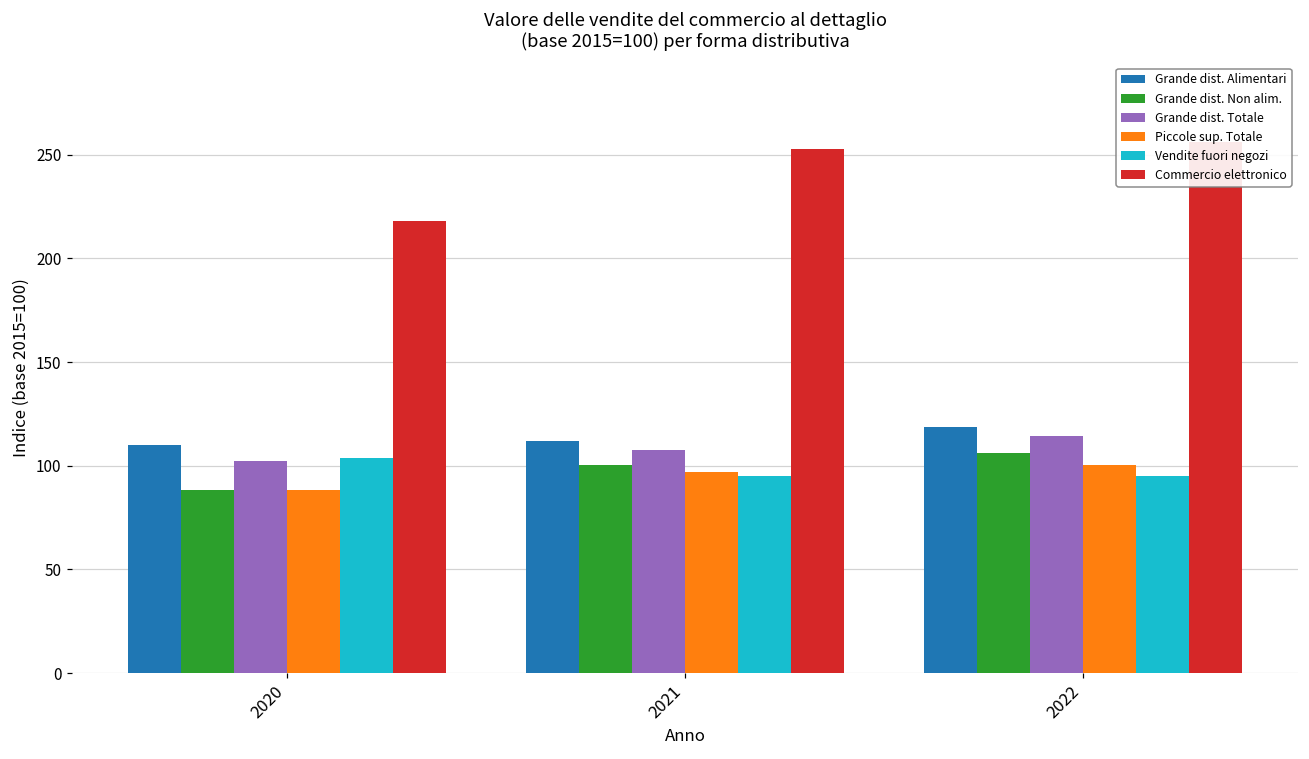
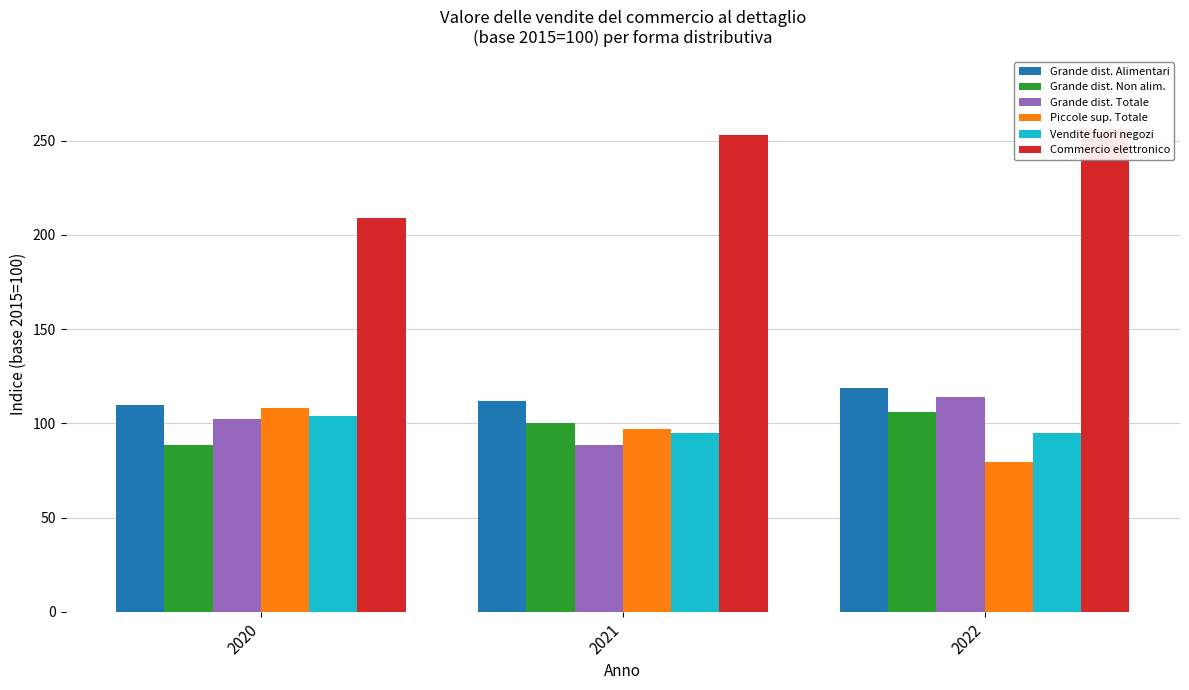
  {
    "Grande dist. Alimentari": {
      "2020": 110,
      "2021": 112,
      "2022": 119
    },
    "Grande dist. Non alim.": {
      "2020": 89,
      "2021": 100,
      "2022": 106
    },
    "Grande dist. Totale": {
      "2020": 102,
-     "2021": 108,
+     "2021": 88,
      "2022": 114
    },
    "Piccole sup. Totale": {
-     "2020": 88,
+     "2020": 108,
      "2021": 97,
-     "2022": 100
+     "2022": 80
    },
    "Vendite fuori negozi": {
      "2020": 104,
      "2021": 95,
      "2022": 95
    },
    "Commercio elettronico": {
-     "2020": 218,
+     "2020": 209,
      "2021": 253
    }
  }
